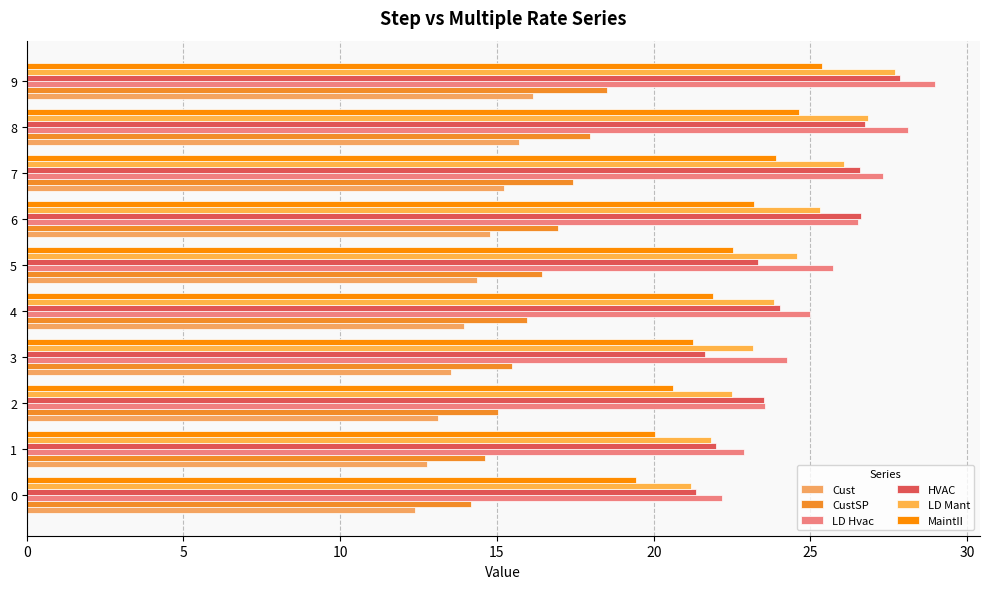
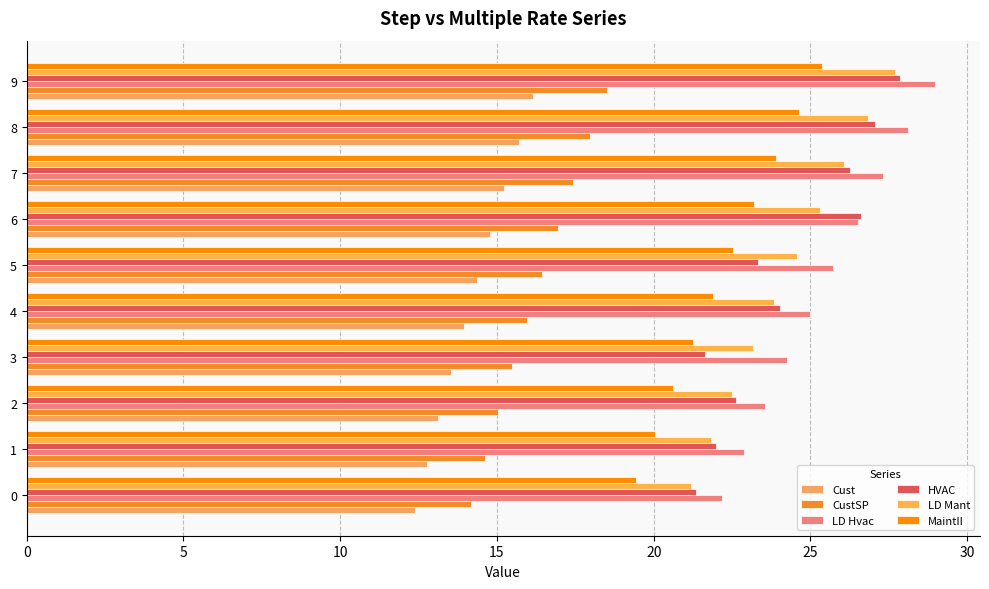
  {
    "HVAC": {
      "9": 27.8,
-     "8": 26.7,
-     "7": 26.6,
+     "8": 27.0,
+     "7": 26.3,
      "6": 26.6,
      "5": 23.3,
      "4": 24.0,
      "3": 21.6,
-     "2": 23.5,
+     "2": 22.6,
      "1": 22.0,
      "0": 21.3
    }
  }
